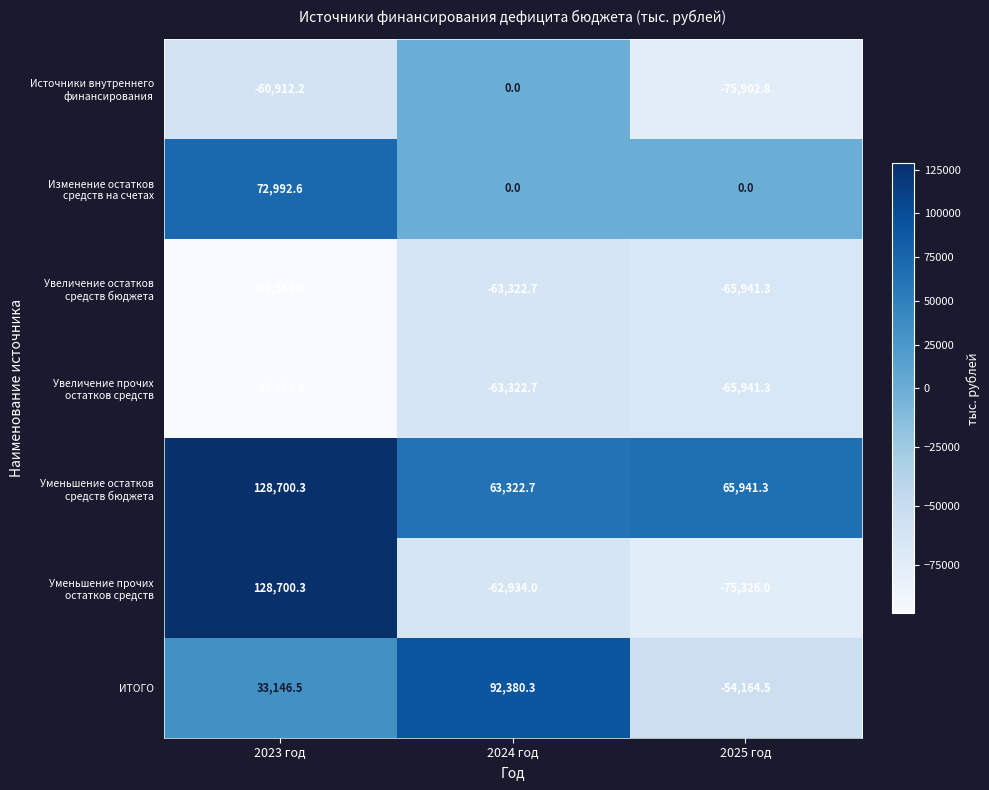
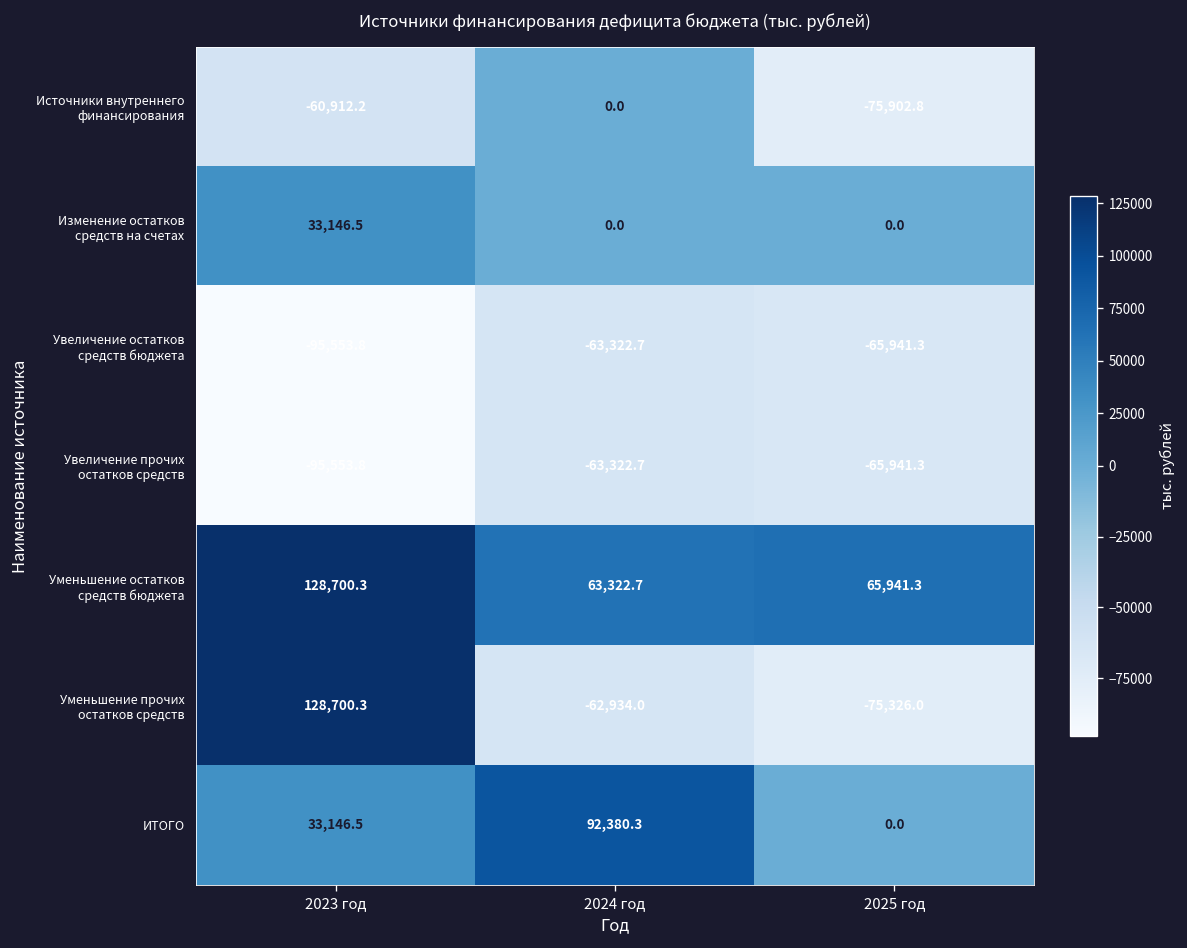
  {
    "Источники внутреннего финансирования": {
      "2024 год": "0.0"
    },
    "Изменение остатков средств на счетах": {
-     "2023 год": "72,992.6",
+     "2023 год": "33,146.5",
      "2024 год": "0.0",
      "2025 год": "0.0"
    },
    "Уменьшение остатков средств бюджета": {
      "2023 год": "128,700.3",
      "2024 год": "63,322.7",
      "2025 год": "65,941.3"
    },
    "Уменьшение прочих остатков средств": {
      "2023 год": "128,700.3"
    },
    "ИТОГО": {
      "2023 год": "33,146.5",
      "2024 год": "92,380.3",
-     "2025 год": "-54,164.5"
+     "2025 год": "0.0"
    }
  }
